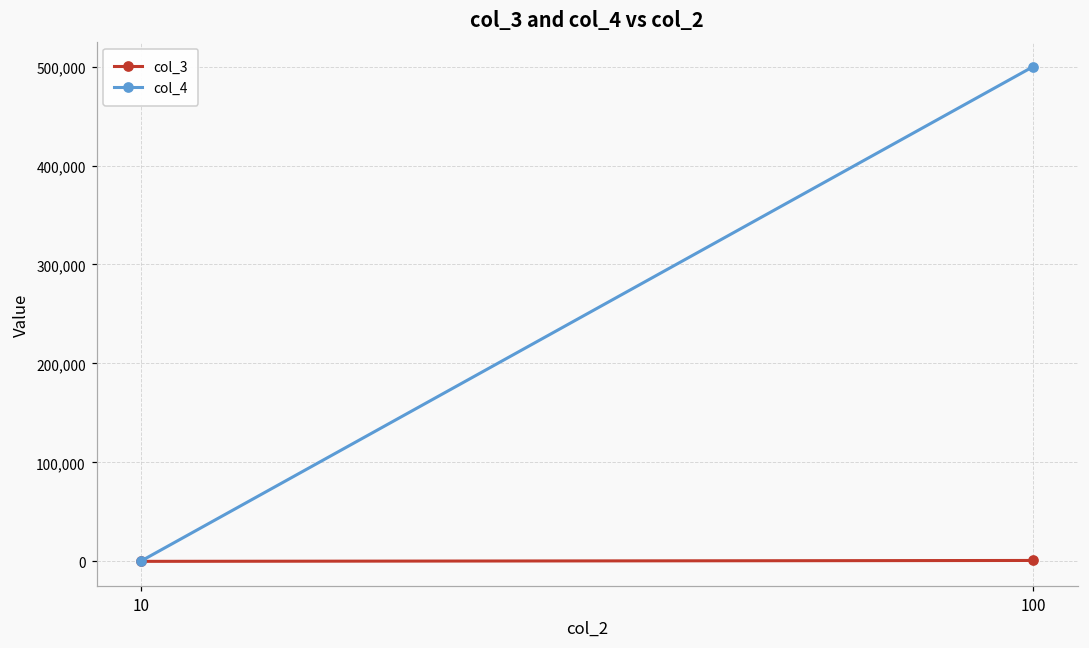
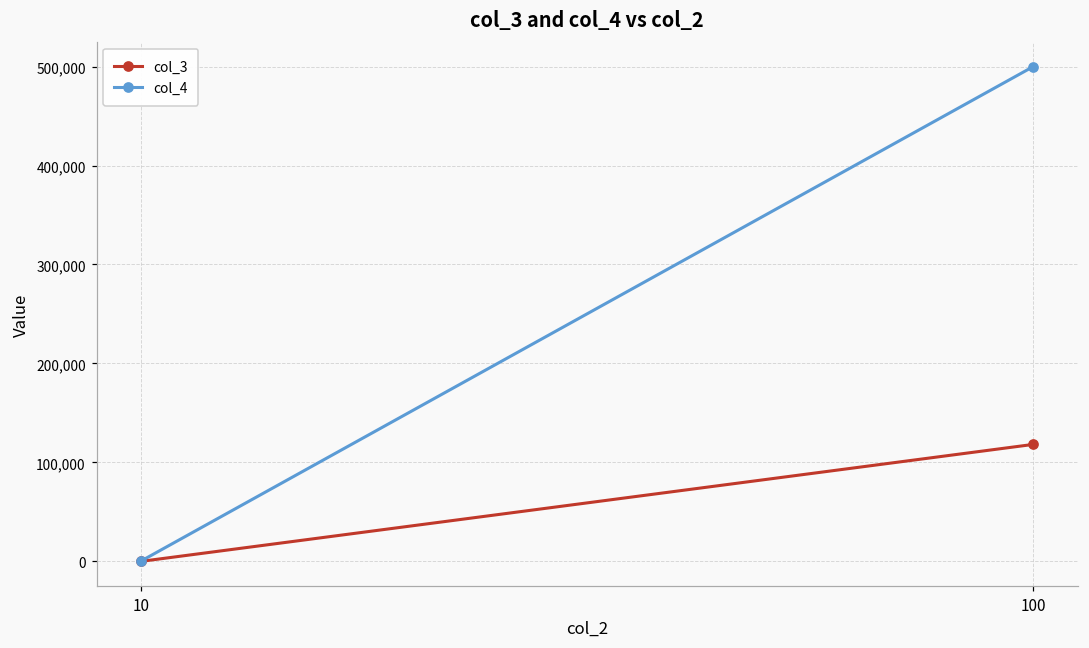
  {
    "col_3": {
-     "100": "0"
+     "100": "120,000"
    },
    "col_4": {
      "100": "500,000"
    }
  }
